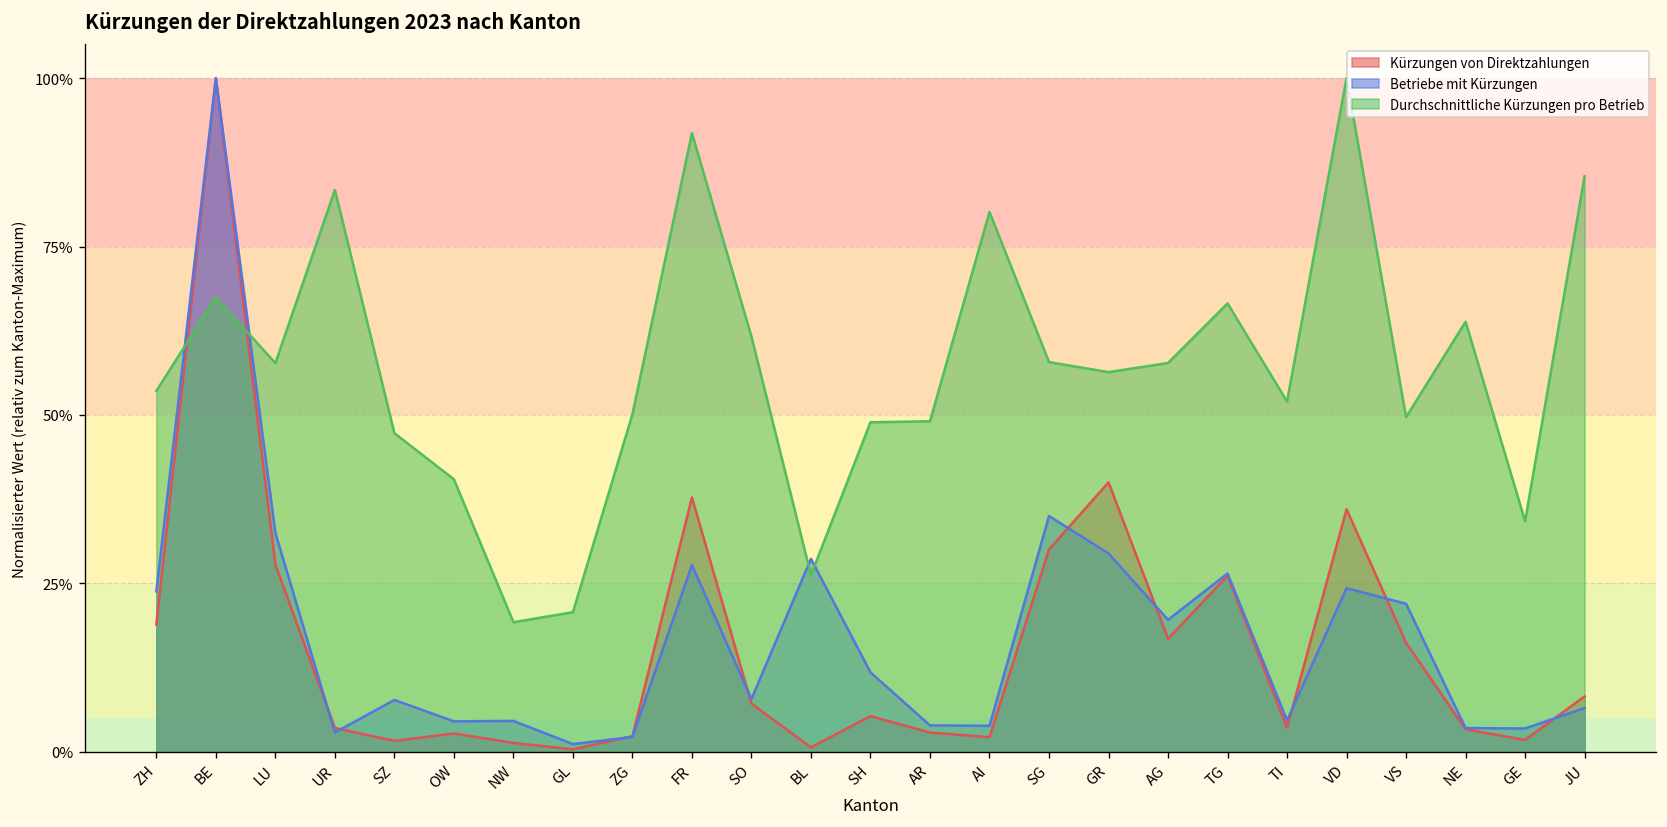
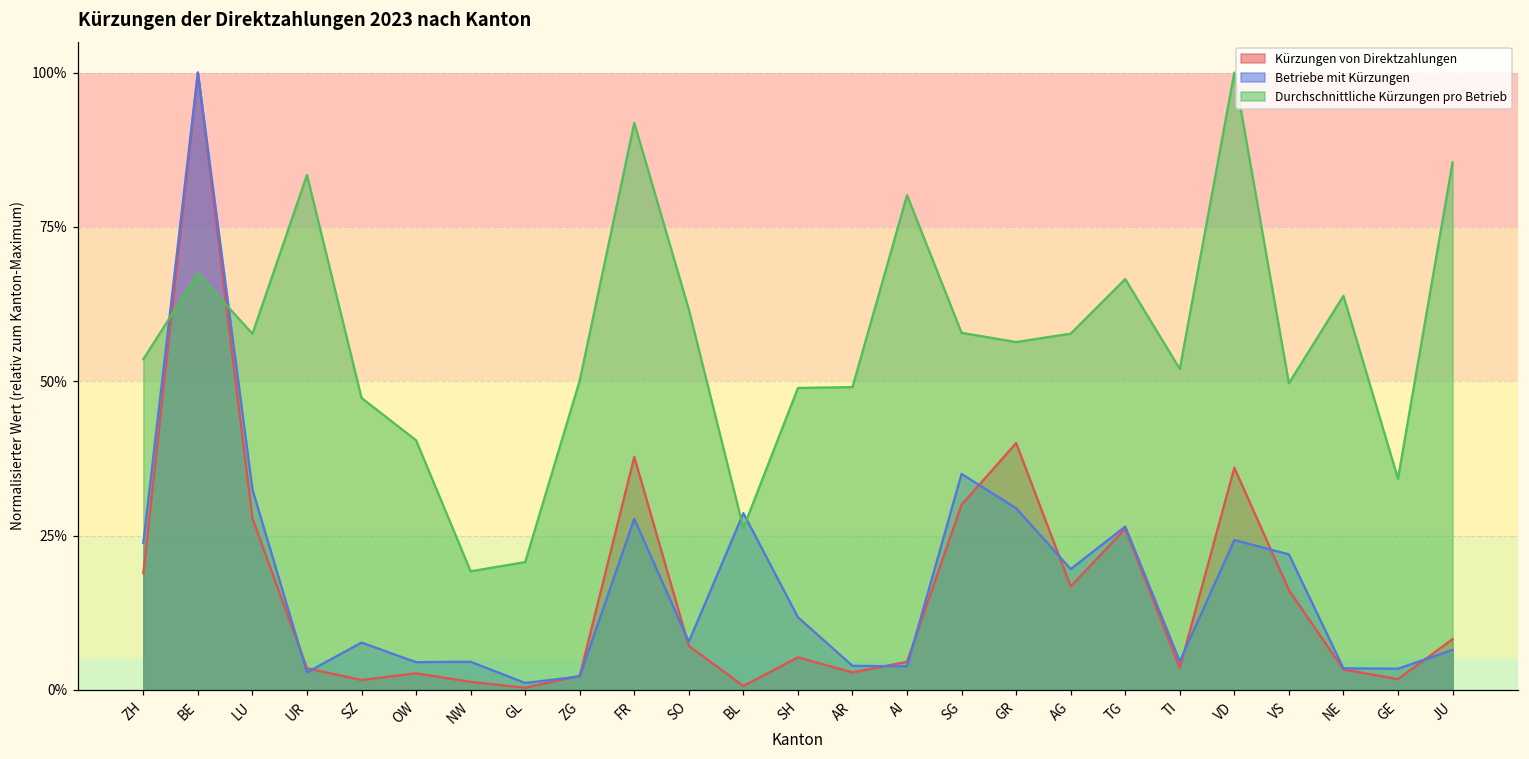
  {
    "Kürzungen von Direktzahlungen": {
      "ZH": "19%",
      "LU": "28%",
      "UR": "4%",
      "SZ": "2%",
      "OW": "3%",
      "NW": "1%",
      "GL": "0%",
      "FR": "38%",
      "SO": "7%",
      "BL": "1%",
      "SH": "5%",
      "AR": "3%",
-     "AI": "2%",
+     "AI": "5%",
      "SG": "30%",
      "GR": "40%",
      "AG": "17%",
      "TI": "4%",
      "VD": "36%",
      "VS": "16%",
      "GE": "2%",
      "JU": "8%"
    },
    "Betriebe mit Kürzungen": {
      "ZH": "24%",
      "LU": "32%",
      "UR": "3%",
      "SZ": "8%",
      "OW": "4%",
      "NW": "5%",
      "GL": "1%",
      "FR": "28%",
      "SO": "8%",
      "BL": "29%",
      "SH": "12%",
      "AR": "4%",
      "AI": "4%",
      "SG": "35%",
      "GR": "29%",
      "AG": "20%",
      "TI": "5%",
      "VD": "24%",
      "VS": "22%",
      "GE": "3%",
      "JU": "6%"
    },
    "Durchschnittliche Kürzungen pro Betrieb": {
      "ZH": "54%",
      "BE": "67%",
      "LU": "58%",
      "UR": "83%",
      "SZ": "47%",
      "OW": "40%",
      "NW": "19%",
      "GL": "21%",
      "ZG": "50%",
      "FR": "92%",
      "SO": "62%",
      "BL": "26%",
      "SH": "49%",
      "AR": "49%",
      "AI": "80%",
      "SG": "58%",
      "GR": "56%",
      "AG": "58%",
      "TG": "67%",
      "TI": "52%",
      "VD": "100%",
      "VS": "50%",
      "NE": "64%",
      "GE": "34%",
      "JU": "85%"
    }
  }
